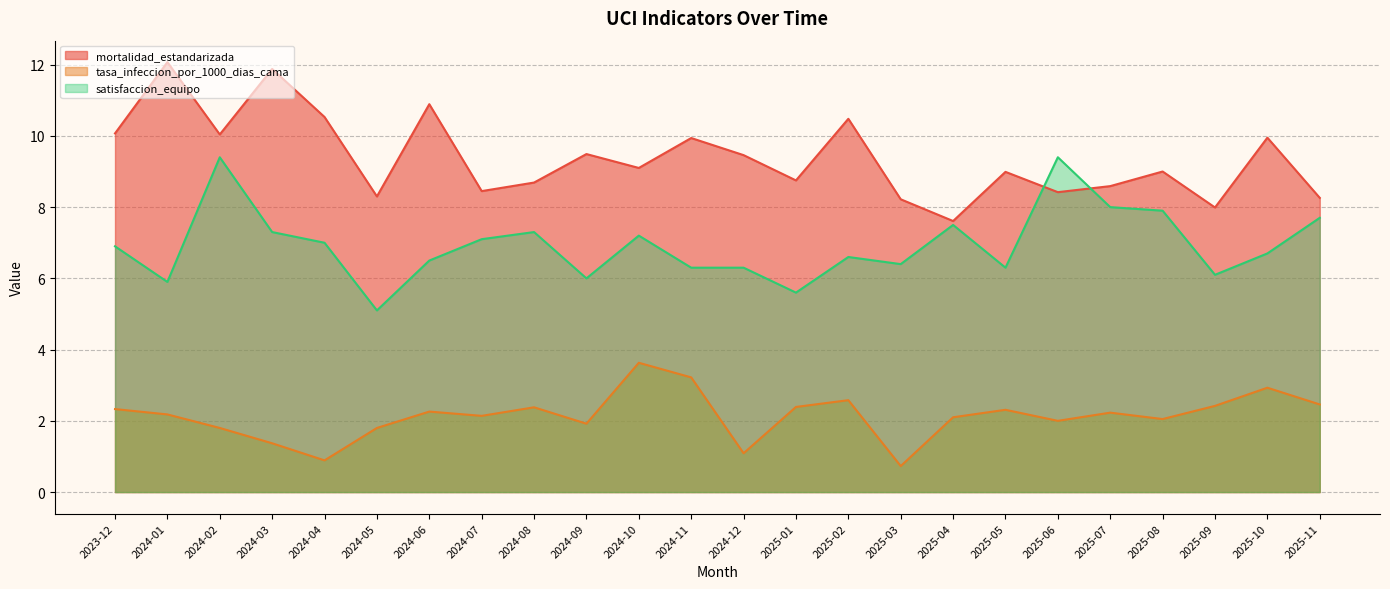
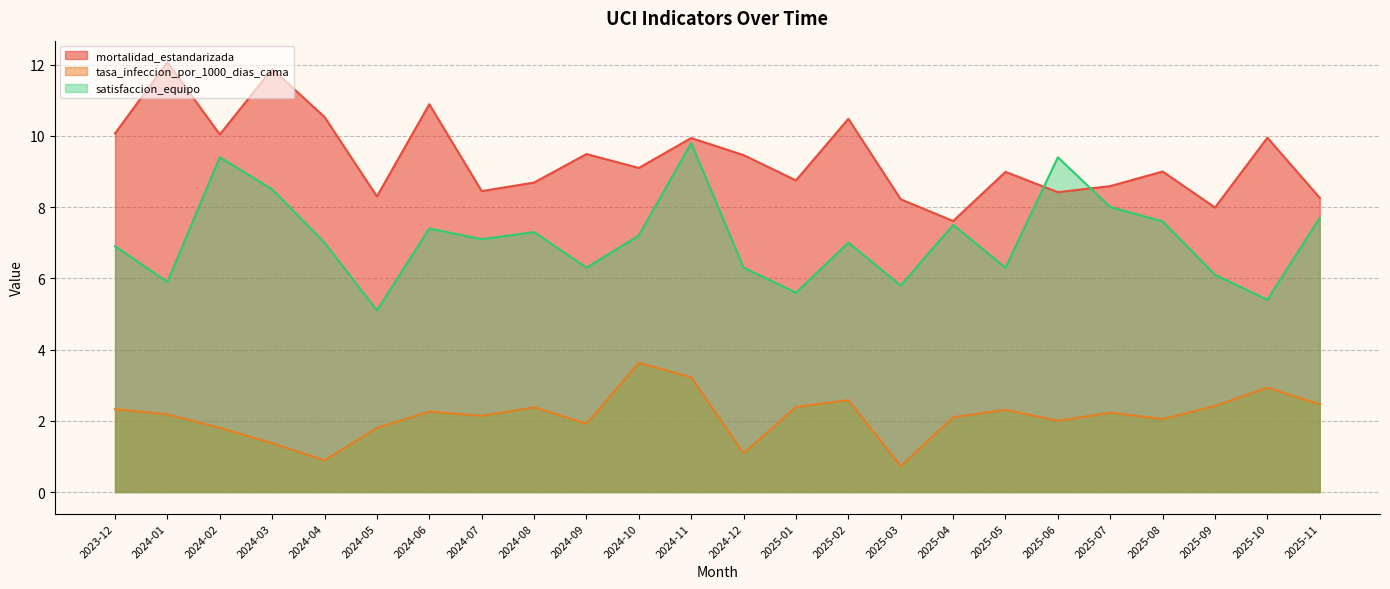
  {
    "satisfaccion_equipo": {
      "2023-12": 6.9,
      "2024-01": 5.9,
      "2024-02": 9.4,
-     "2024-03": 7.3,
+     "2024-03": 8.5,
      "2024-04": 7.0,
      "2024-05": 5.1,
-     "2024-06": 6.5,
+     "2024-06": 7.4,
      "2024-07": 7.1,
      "2024-08": 7.3,
-     "2024-09": 6.0,
+     "2024-09": 6.3,
      "2024-10": 7.2,
-     "2024-11": 6.3,
+     "2024-11": 9.8,
      "2024-12": 6.3,
      "2025-01": 5.6,
-     "2025-02": 6.6,
-     "2025-03": 6.4,
+     "2025-02": 7.0,
+     "2025-03": 5.8,
      "2025-04": 7.5,
      "2025-05": 6.3,
      "2025-06": 9.4,
      "2025-07": 8.0,
-     "2025-08": 7.9,
+     "2025-08": 7.6,
      "2025-09": 6.1,
-     "2025-10": 6.7,
+     "2025-10": 5.4,
      "2025-11": 7.7
    }
  }
